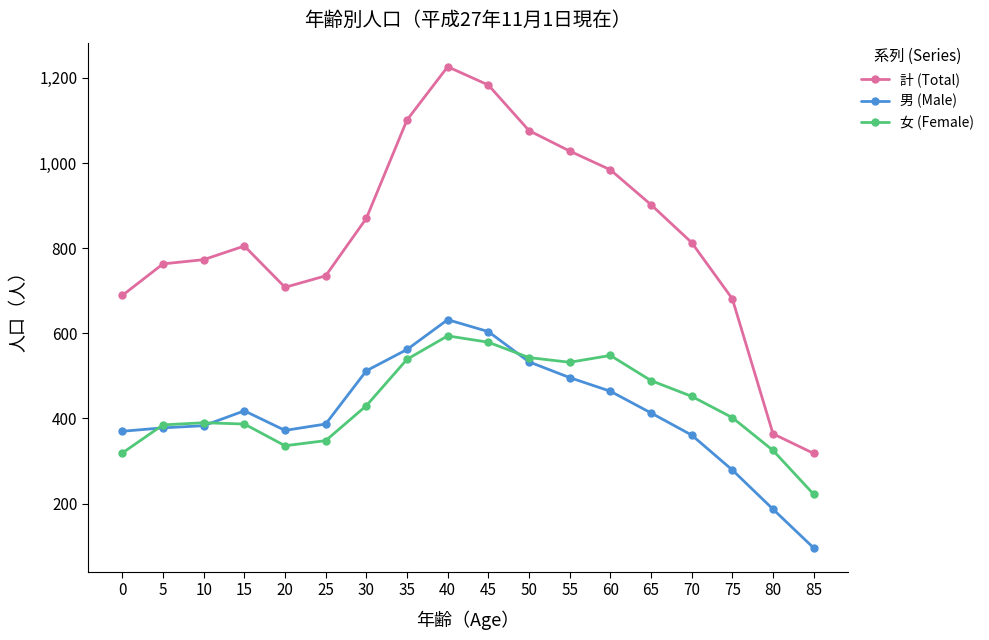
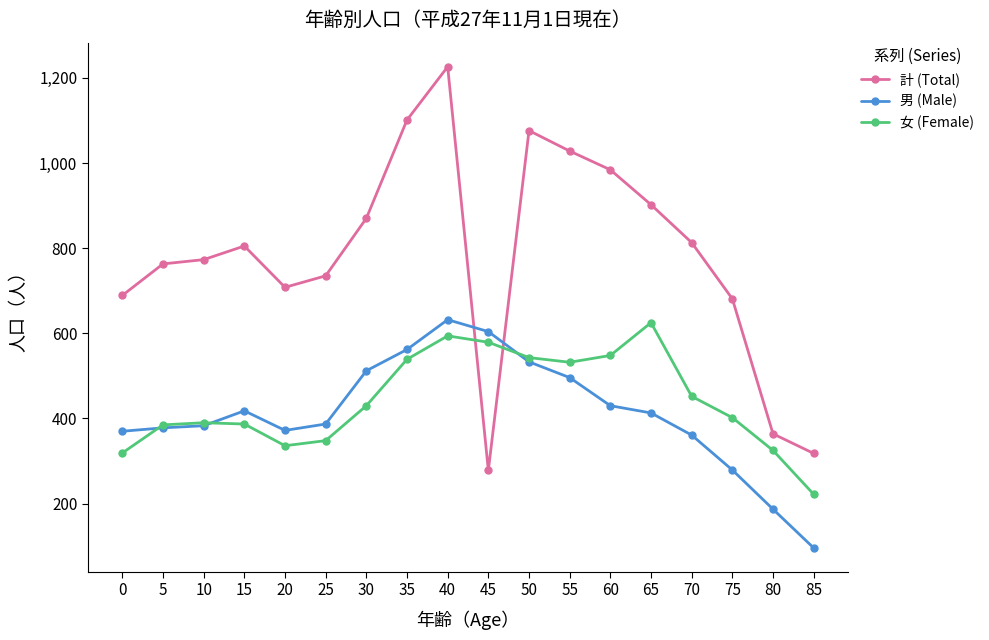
  {
    "計 (Total)": {
      "0": "690",
      "5": "760",
      "10": "770",
      "15": "810",
      "20": "710",
      "25": "740",
      "30": "870",
      "35": "1,100",
      "40": "1,230",
-     "45": "1,180",
+     "45": "280",
      "50": "1,080",
      "55": "1,030",
      "60": "980",
      "65": "900",
      "70": "810",
      "75": "680",
      "80": "360",
      "85": "320"
    },
    "男 (Male)": {
      "0": "370",
      "5": "380",
      "10": "380",
      "15": "420",
      "20": "370",
      "25": "390",
      "30": "510",
      "35": "560",
      "40": "630",
      "45": "600",
      "50": "530",
      "55": "500",
-     "60": "460",
+     "60": "430",
      "65": "410",
      "70": "360",
      "75": "280",
      "80": "190",
      "85": "100"
    },
    "女 (Female)": {
      "0": "320",
      "5": "390",
      "10": "390",
      "15": "390",
      "20": "340",
      "25": "350",
      "30": "430",
      "35": "540",
      "40": "590",
      "45": "580",
      "50": "540",
      "55": "530",
      "60": "550",
-     "65": "490",
+     "65": "630",
      "70": "450",
      "75": "400",
      "80": "330",
      "85": "220"
    }
  }
